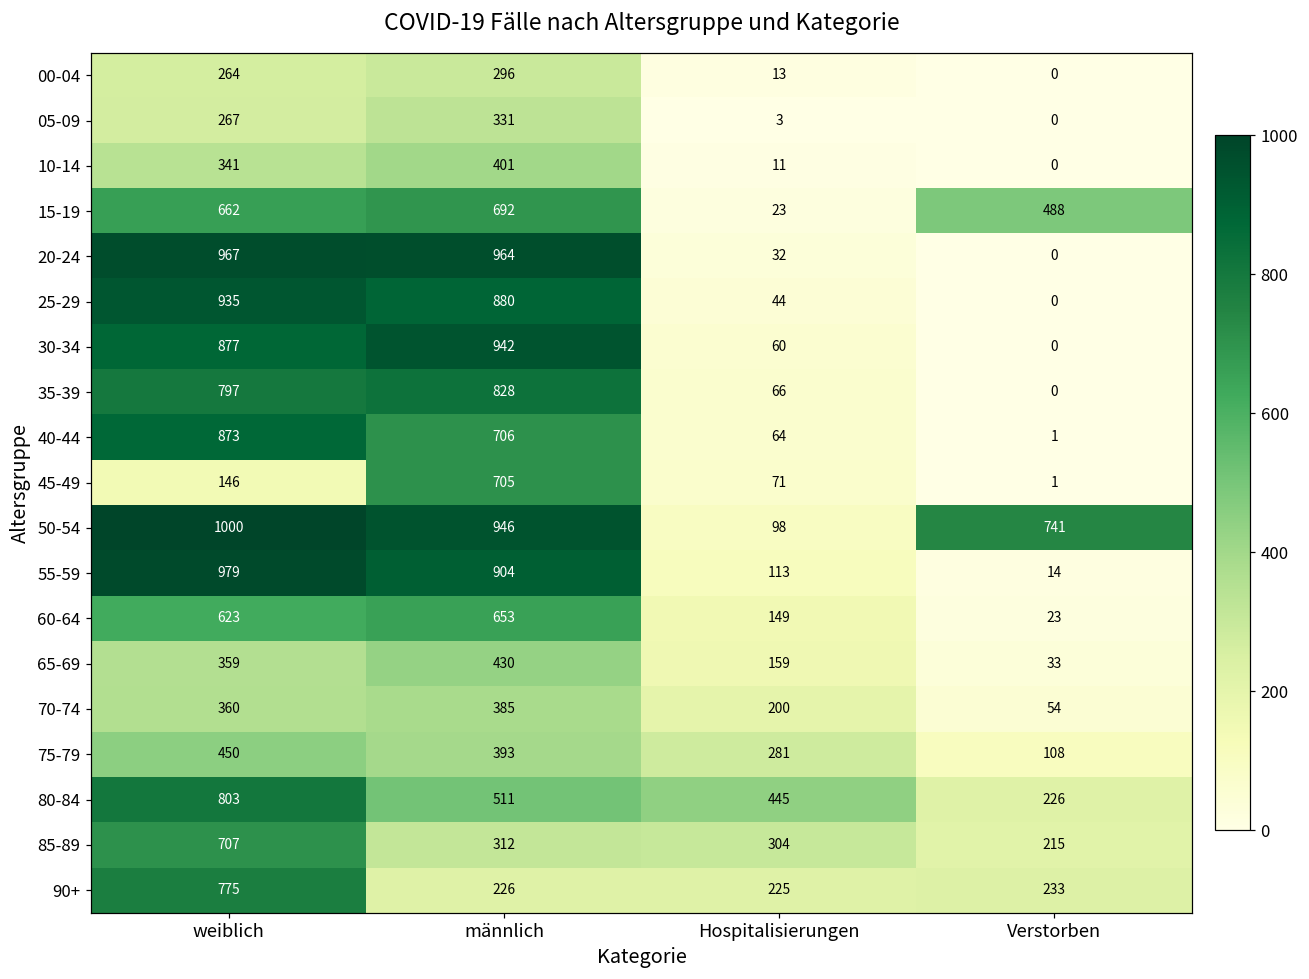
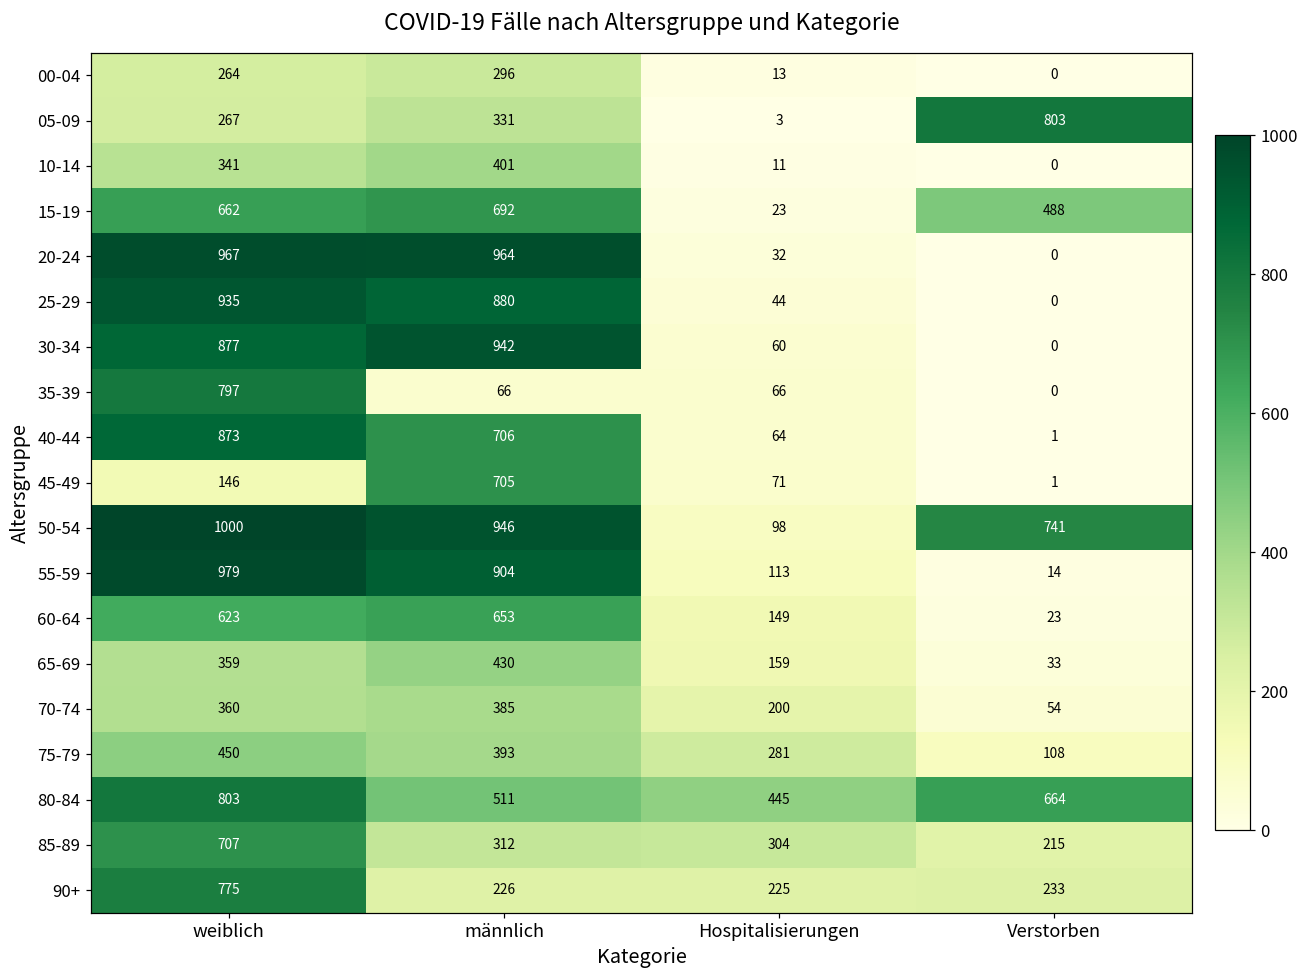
  {
    "00-04": {
      "weiblich": 264,
      "männlich": 296,
      "Hospitalisierungen": 13,
      "Verstorben": 0
    },
    "05-09": {
      "weiblich": 267,
      "männlich": 331,
      "Hospitalisierungen": 3,
-     "Verstorben": 0
+     "Verstorben": 803
    },
    "10-14": {
      "weiblich": 341,
      "männlich": 401,
      "Hospitalisierungen": 11,
      "Verstorben": 0
    },
    "15-19": {
      "weiblich": 662,
      "männlich": 692,
      "Hospitalisierungen": 23,
      "Verstorben": 488
    },
    "20-24": {
      "weiblich": 967,
      "männlich": 964,
      "Hospitalisierungen": 32,
      "Verstorben": 0
    },
    "25-29": {
      "weiblich": 935,
      "männlich": 880,
      "Hospitalisierungen": 44,
      "Verstorben": 0
    },
    "30-34": {
      "weiblich": 877,
      "männlich": 942,
      "Hospitalisierungen": 60,
      "Verstorben": 0
    },
    "35-39": {
      "weiblich": 797,
-     "männlich": 828,
+     "männlich": 66,
      "Hospitalisierungen": 66,
      "Verstorben": 0
    },
    "40-44": {
      "weiblich": 873,
      "männlich": 706,
      "Hospitalisierungen": 64,
      "Verstorben": 1
    },
    "45-49": {
      "weiblich": 146,
      "männlich": 705,
      "Hospitalisierungen": 71,
      "Verstorben": 1
    },
    "50-54": {
      "weiblich": 1000,
      "männlich": 946,
      "Hospitalisierungen": 98,
      "Verstorben": 741
    },
    "55-59": {
      "weiblich": 979,
      "männlich": 904,
      "Hospitalisierungen": 113,
      "Verstorben": 14
    },
    "60-64": {
      "weiblich": 623,
      "männlich": 653,
      "Hospitalisierungen": 149,
      "Verstorben": 23
    },
    "65-69": {
      "weiblich": 359,
      "männlich": 430,
      "Hospitalisierungen": 159,
      "Verstorben": 33
    },
    "70-74": {
      "weiblich": 360,
      "männlich": 385,
      "Hospitalisierungen": 200,
      "Verstorben": 54
    },
    "75-79": {
      "weiblich": 450,
      "männlich": 393,
      "Hospitalisierungen": 281,
      "Verstorben": 108
    },
    "80-84": {
      "weiblich": 803,
      "männlich": 511,
      "Hospitalisierungen": 445,
-     "Verstorben": 226
+     "Verstorben": 664
    },
    "85-89": {
      "weiblich": 707,
      "männlich": 312,
      "Hospitalisierungen": 304,
      "Verstorben": 215
    },
    "90+": {
      "weiblich": 775,
      "männlich": 226,
      "Hospitalisierungen": 225,
      "Verstorben": 233
    }
  }
